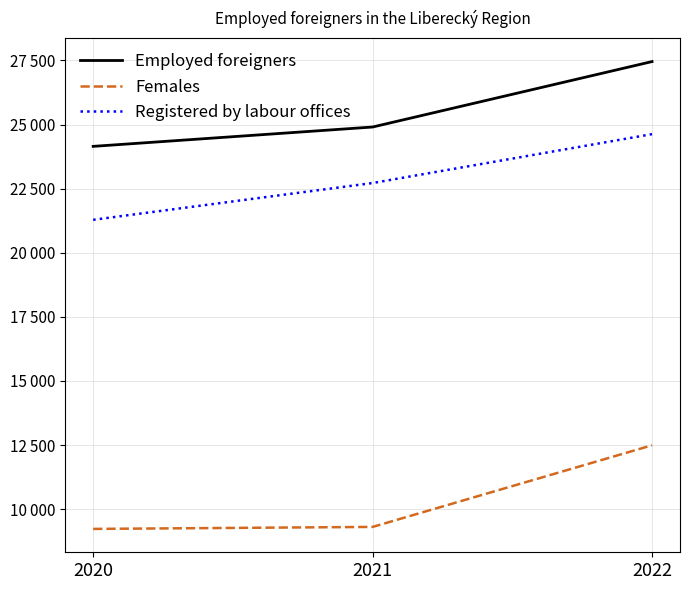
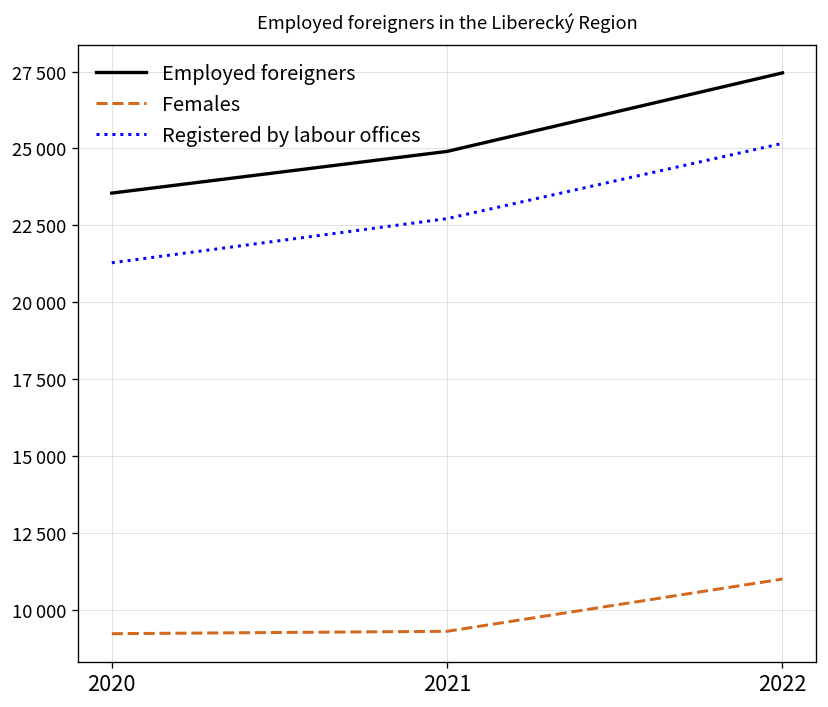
  {
    "Employed foreigners": {
-     "2020": 24200,
+     "2020": 23600,
      "2021": 24900,
      "2022": 27500
    },
    "Females": {
      "2020": 9200,
      "2021": 9300,
-     "2022": 12500
+     "2022": 11000
    },
    "Registered by labour offices": {
      "2020": 21300,
      "2021": 22700,
-     "2022": 24600
+     "2022": 25200
    }
  }
